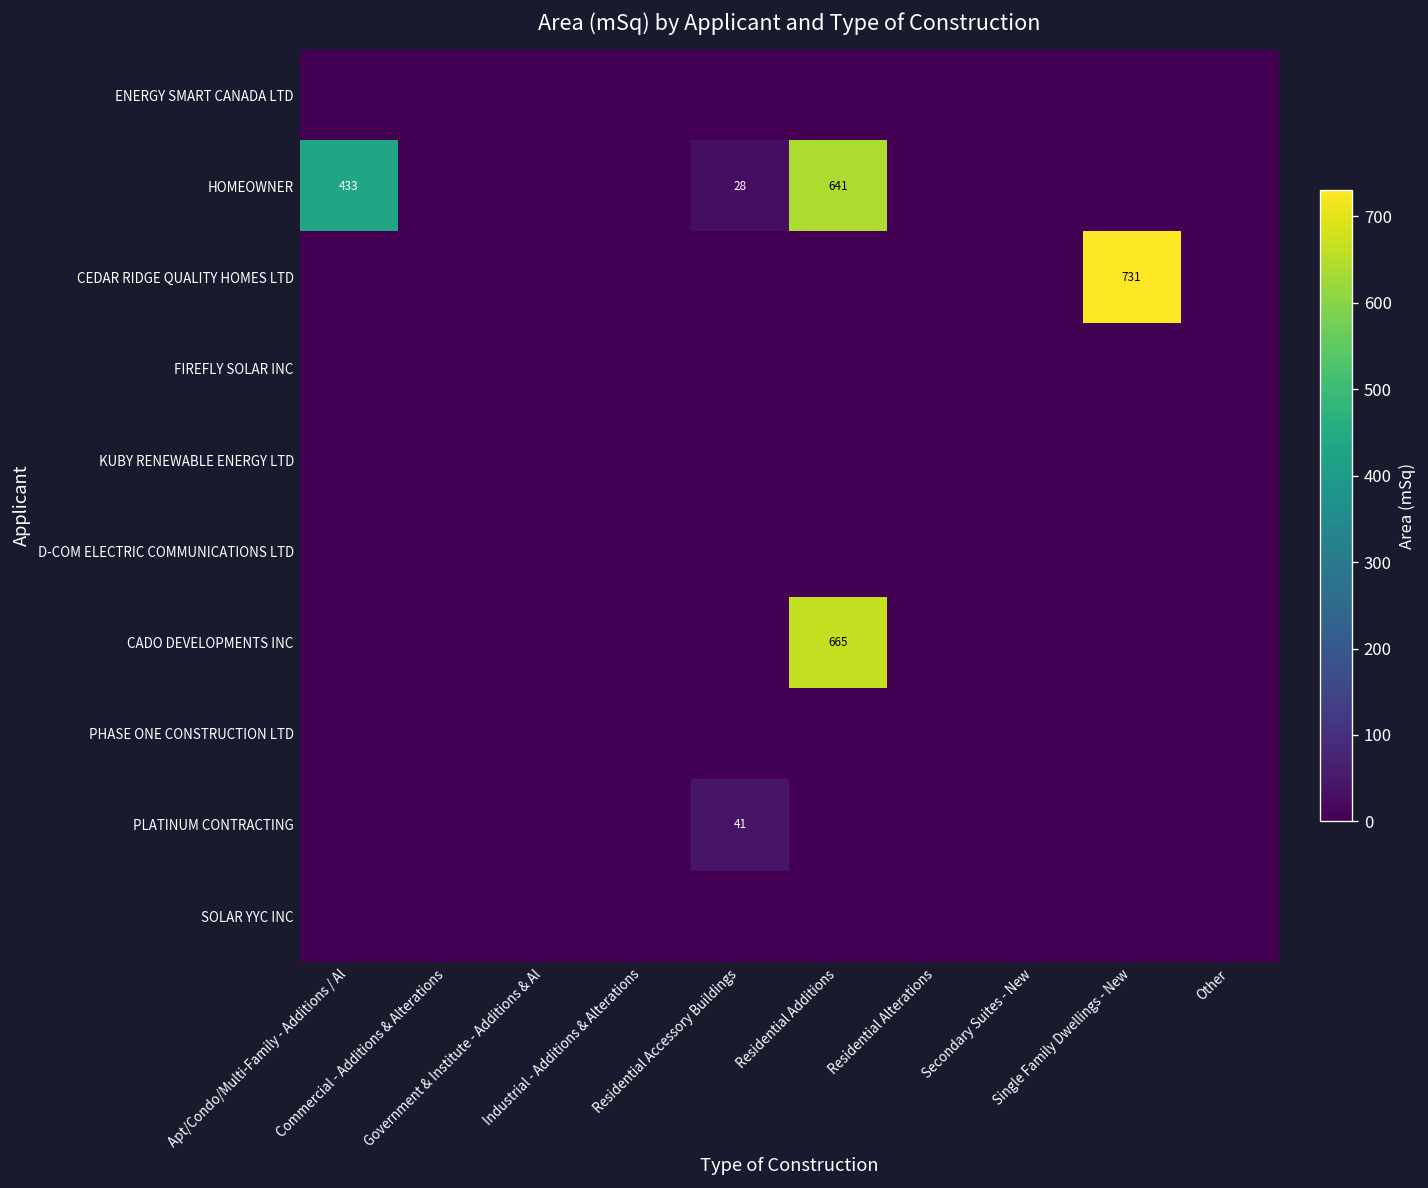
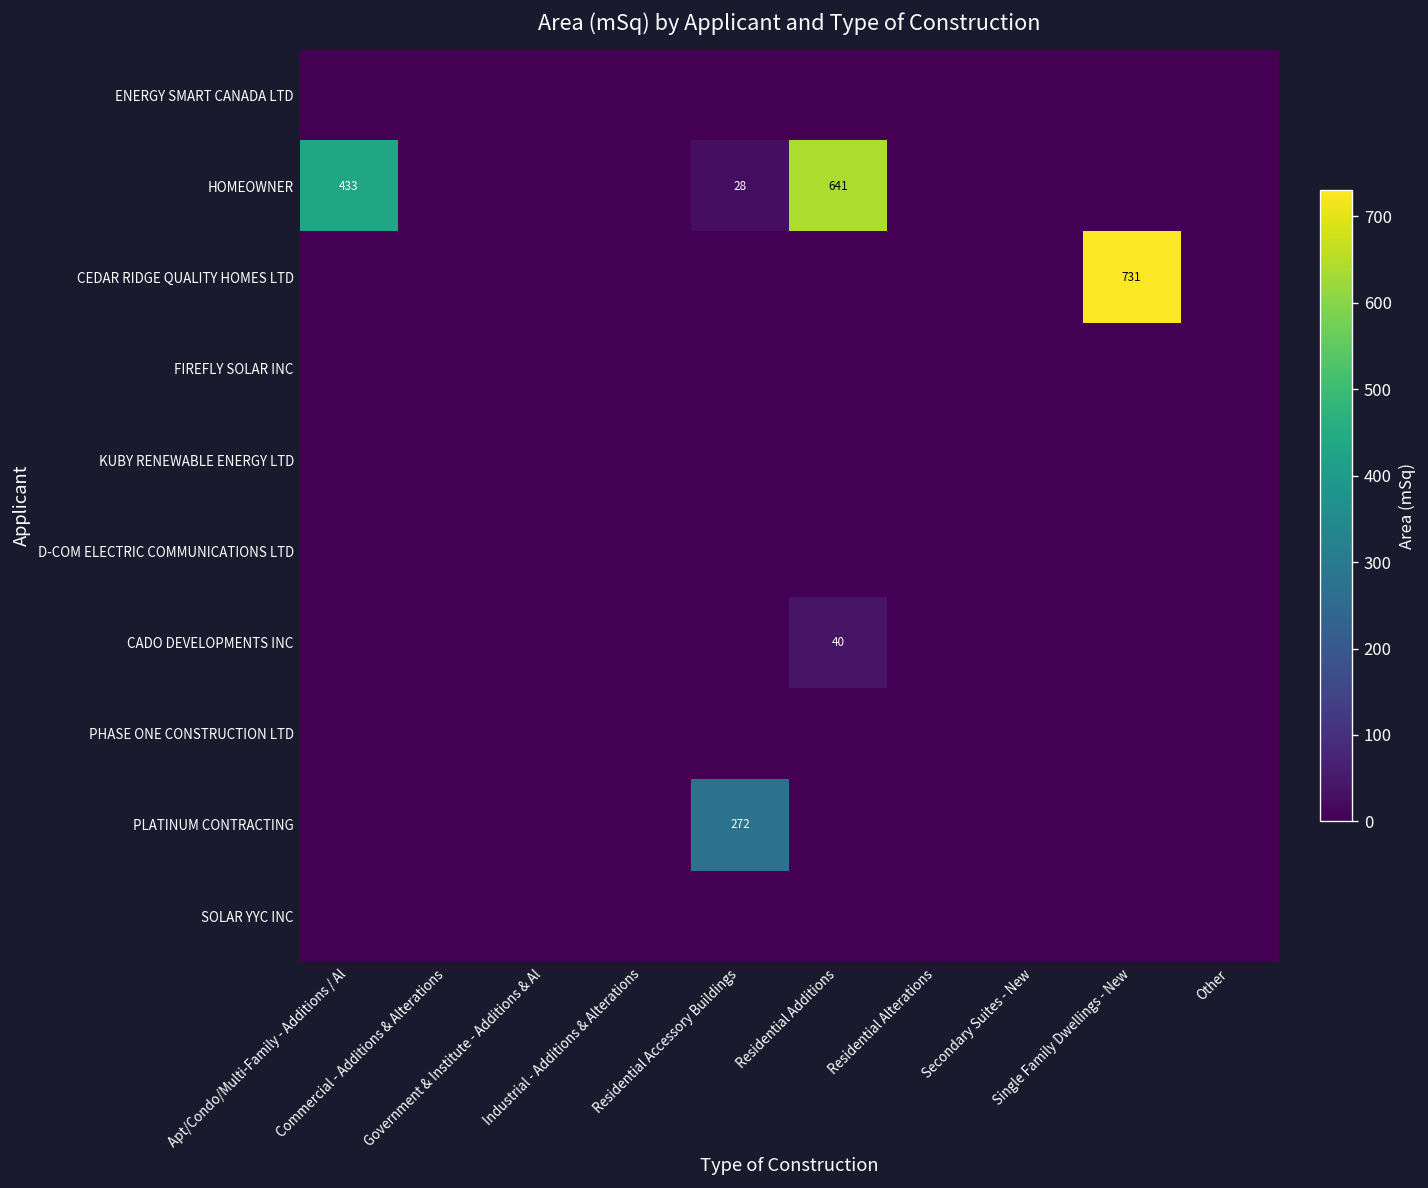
  {
    "HOMEOWNER": {
      "Apt/Condo/Multi-Family - Additions / Al": 433,
      "Residential Accessory Buildings": 28,
      "Residential Additions": 641
    },
    "CEDAR RIDGE QUALITY HOMES LTD": {
      "Single Family Dwellings - New": 731
    },
    "CADO DEVELOPMENTS INC": {
-     "Residential Additions": 665
+     "Residential Additions": 40
    },
    "PLATINUM CONTRACTING": {
-     "Residential Accessory Buildings": 41
+     "Residential Accessory Buildings": 272
    }
  }
